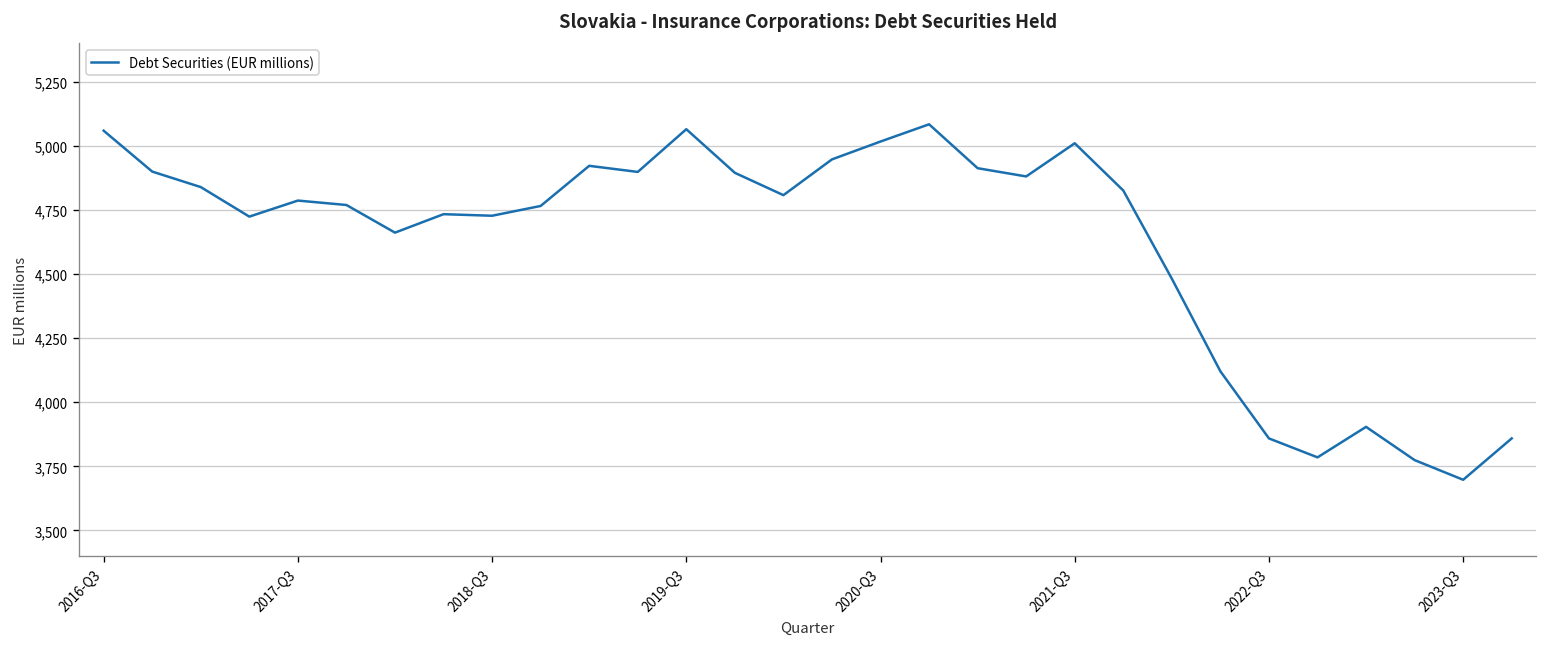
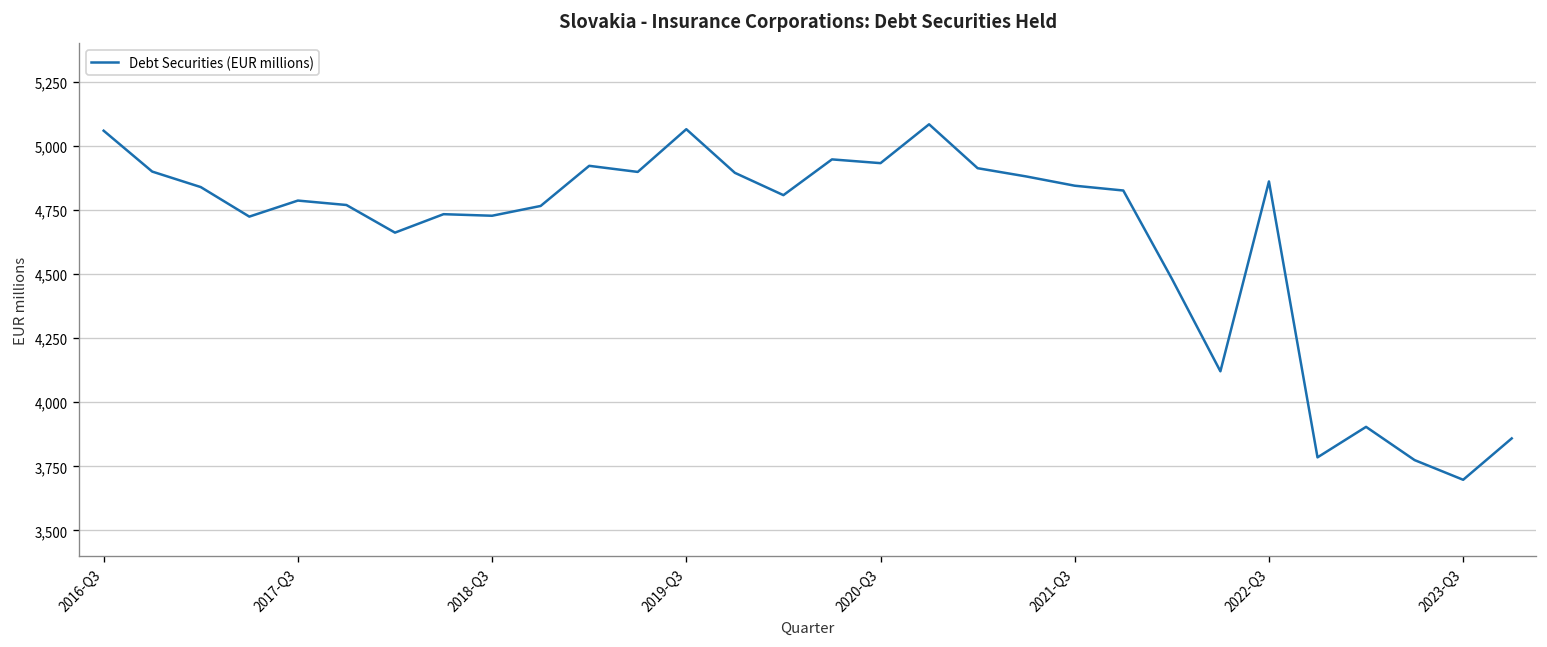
  {
    "2016-Q3": "5,060",
    "2017-Q3": "4,790",
    "2018-Q3": "4,730",
    "2019-Q3": "5,060",
-   "2020-Q3": "5,020",
-   "2021-Q3": "5,010",
-   "2022-Q3": "3,860",
+   "2020-Q3": "4,930",
+   "2021-Q3": "4,840",
+   "2022-Q3": "4,860",
    "2023-Q3": "3,700"
  }
